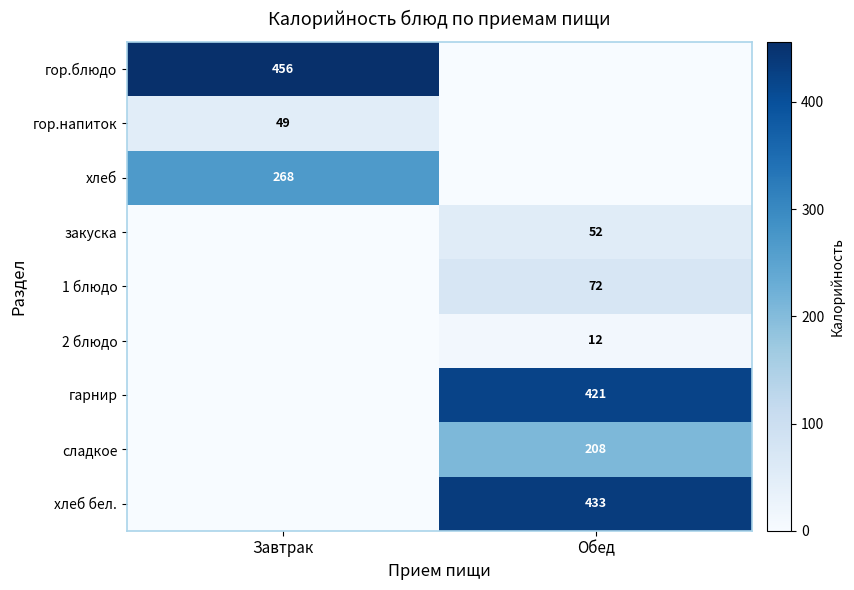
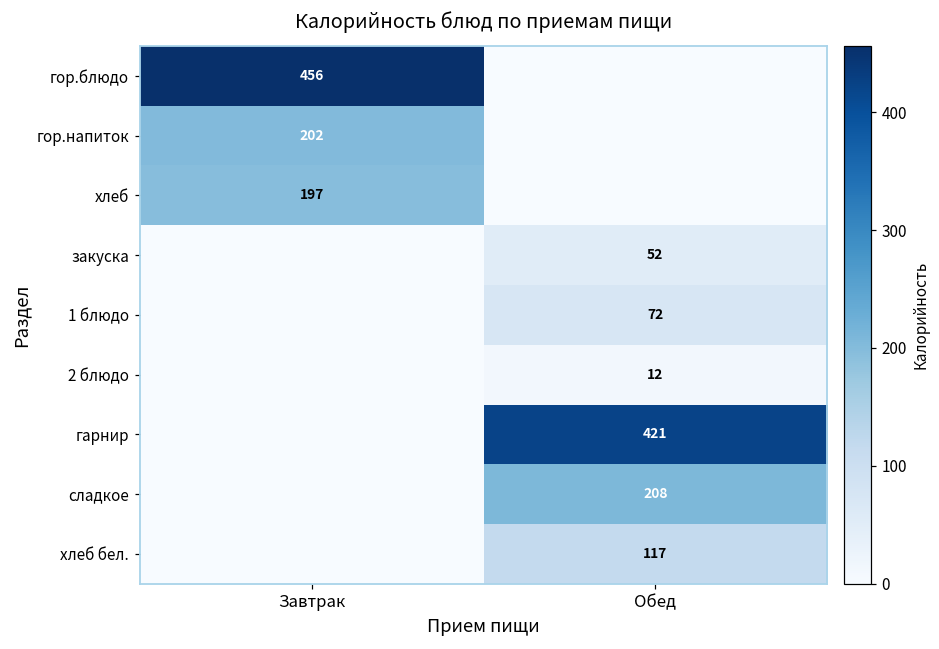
  {
    "гор.блюдо": {
      "Завтрак": 456
    },
    "гор.напиток": {
-     "Завтрак": 49
+     "Завтрак": 202
    },
    "хлеб": {
-     "Завтрак": 268
+     "Завтрак": 197
    },
    "закуска": {
      "Обед": 52
    },
    "1 блюдо": {
      "Обед": 72
    },
    "2 блюдо": {
      "Обед": 12
    },
    "гарнир": {
      "Обед": 421
    },
    "сладкое": {
      "Обед": 208
    },
    "хлеб бел.": {
-     "Обед": 433
+     "Обед": 117
    }
  }
